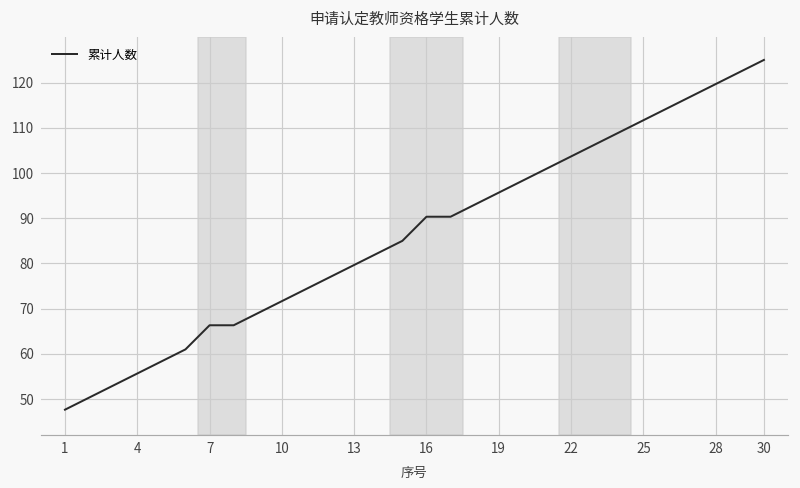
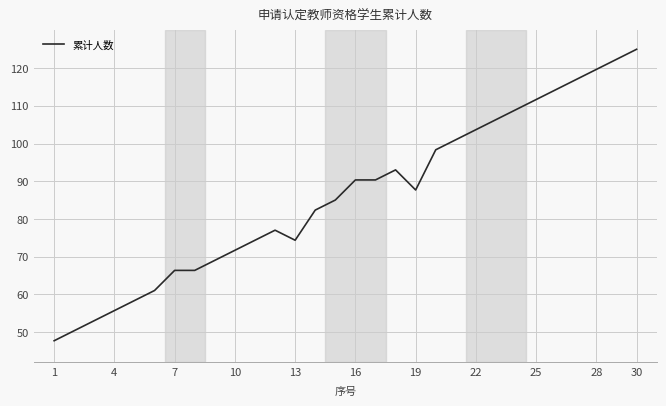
  {
    "1": 48,
    "4": 56,
    "7": 66,
    "10": 72,
-   "13": 80,
+   "13": 74,
    "16": 90,
-   "19": 96,
+   "19": 88,
    "22": 104,
    "25": 112,
    "28": 120,
    "30": 125
  }
